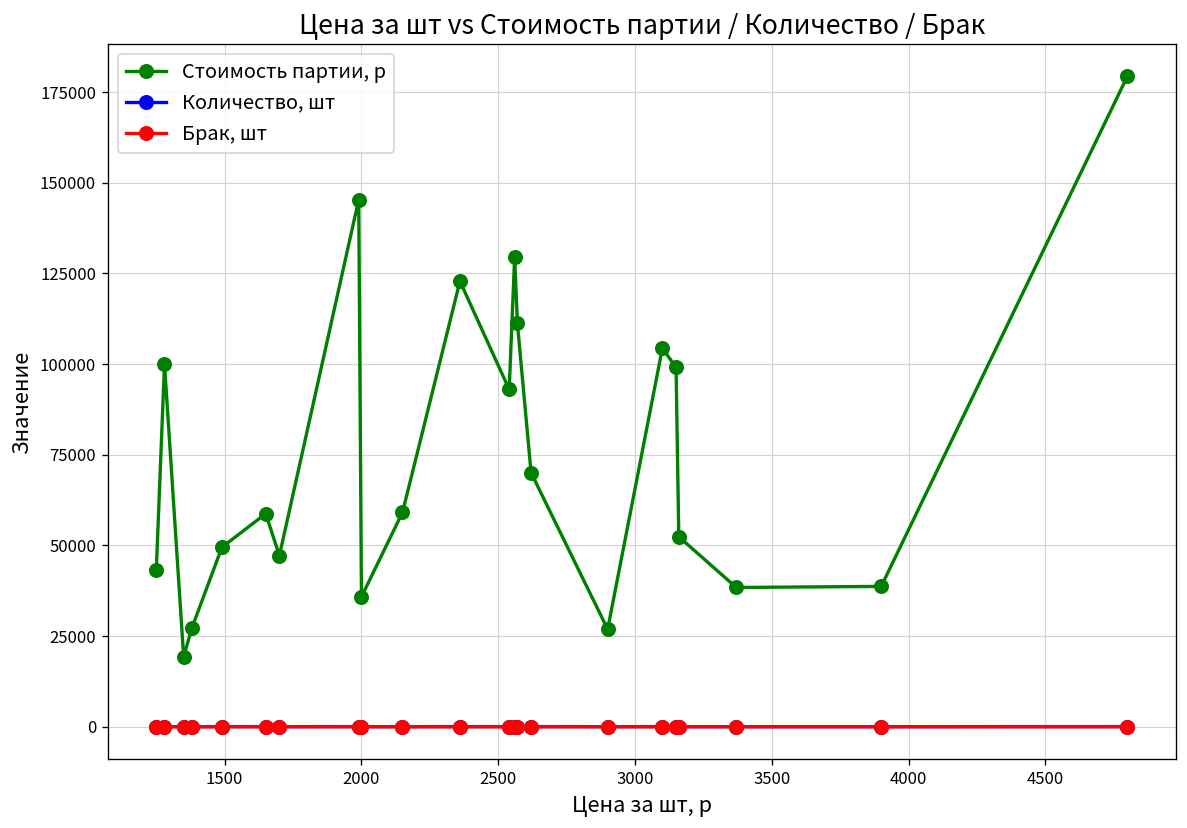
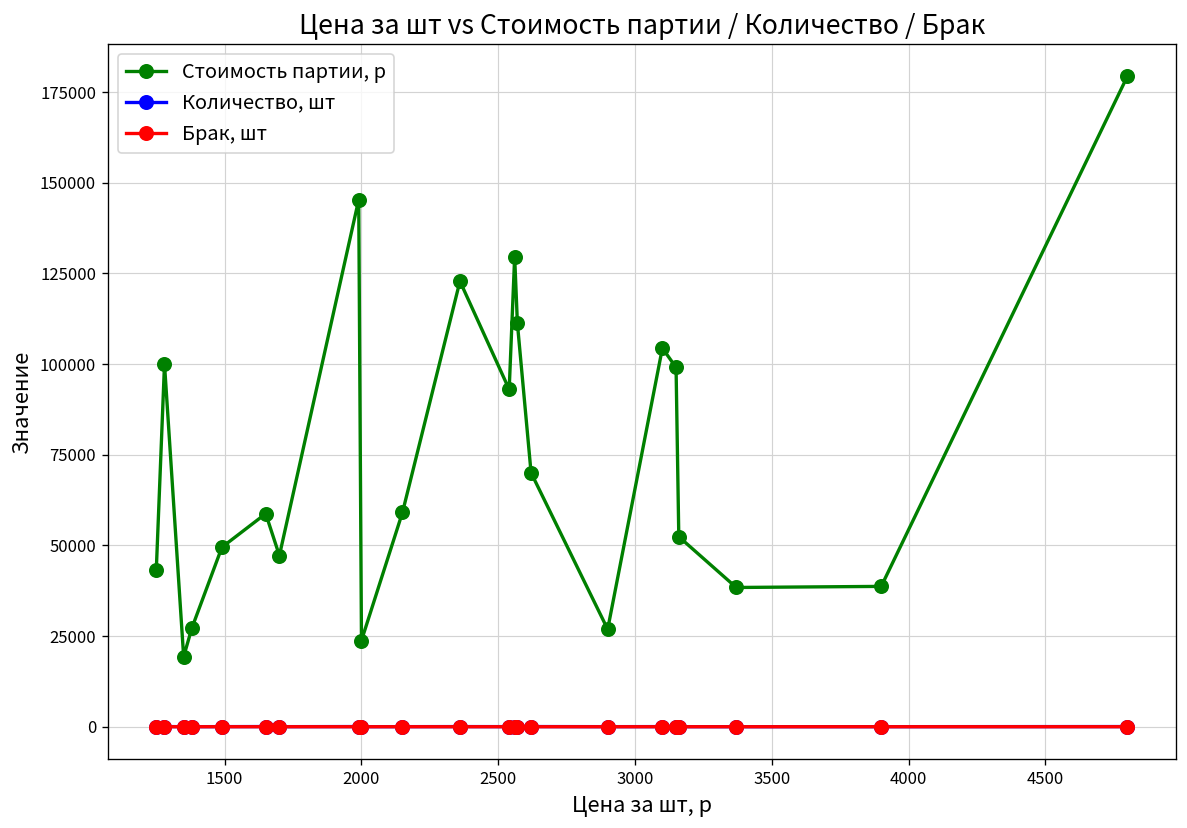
  {
    "Стоимость партии, р": {
-     "2000": 36000
+     "2000": 24000
    },
    "Брак, шт": {
      "2000": 0
    }
  }
